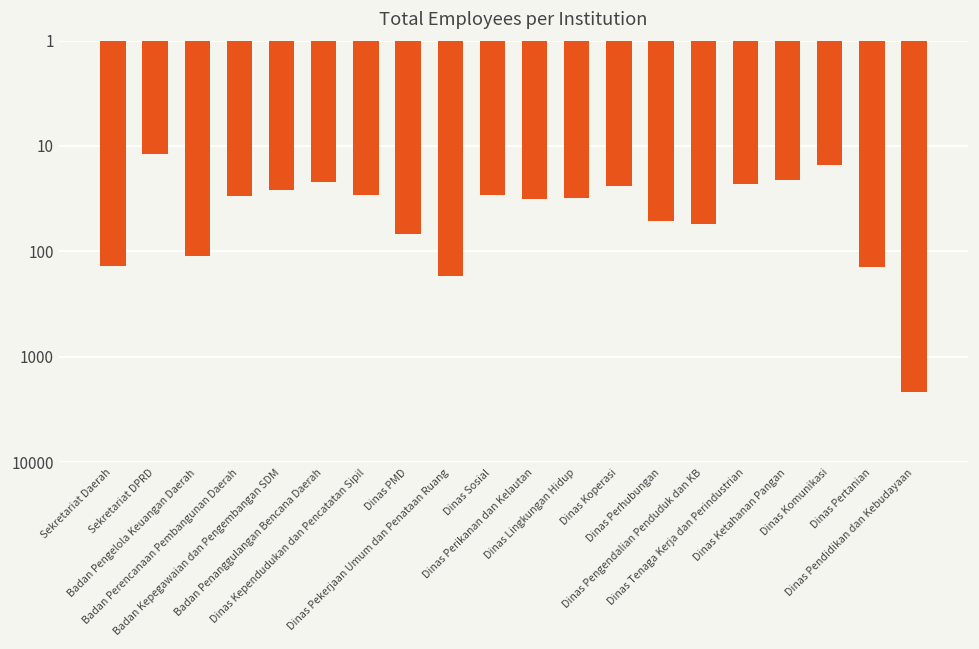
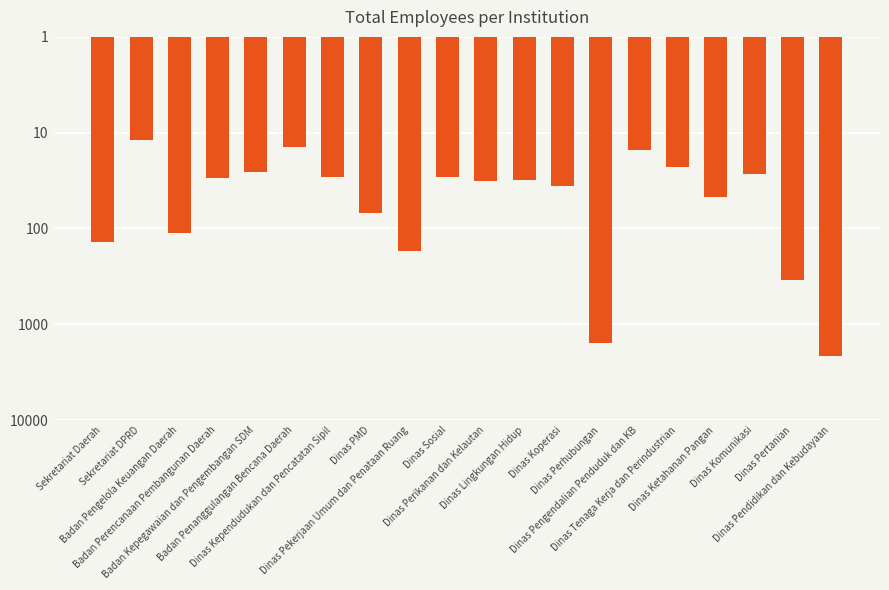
  {
    "Sekretariat Daerah": 140,
    "Sekretariat DPRD": 12,
    "Badan Pengelola Keuangan Daerah": 110,
    "Badan Perencanaan Pembangunan Daerah": 30,
    "Badan Kepegawaian dan Pengembangan SDM": 26,
-   "Badan Penanggulangan Bencana Daerah": 22,
+   "Badan Penanggulangan Bencana Daerah": 14,
    "Dinas Kependudukan dan Pencatatan Sipil": 29,
    "Dinas PMD": 70,
    "Dinas Pekerjaan Umum dan Penataan Ruang": 170,
    "Dinas Sosial": 29,
    "Dinas Perikanan dan Kelautan": 32,
    "Dinas Lingkungan Hidup": 31,
-   "Dinas Koperasi": 24,
-   "Dinas Perhubungan": 50,
-   "Dinas Pengendalian Penduduk dan KB": 60,
+   "Dinas Koperasi": 36,
+   "Dinas Perhubungan": 1600,
+   "Dinas Pengendalian Penduduk dan KB": 15,
    "Dinas Tenaga Kerja dan Perindustrian": 23,
-   "Dinas Ketahanan Pangan": 21,
-   "Dinas Komunikasi": 15,
-   "Dinas Pertanian": 140,
+   "Dinas Ketahanan Pangan": 50,
+   "Dinas Komunikasi": 27,
+   "Dinas Pertanian": 340,
    "Dinas Pendidikan dan Kebudayaan": 2200
  }
